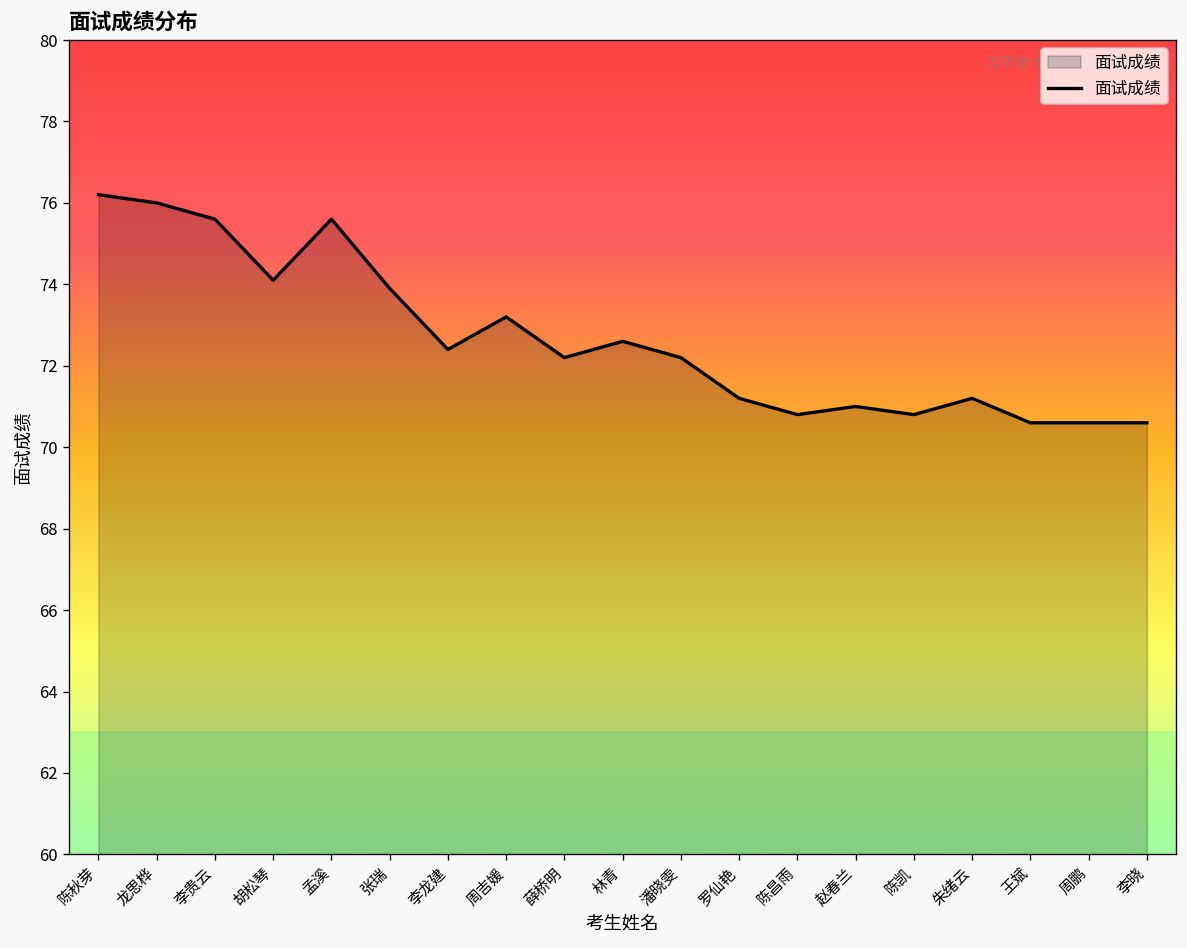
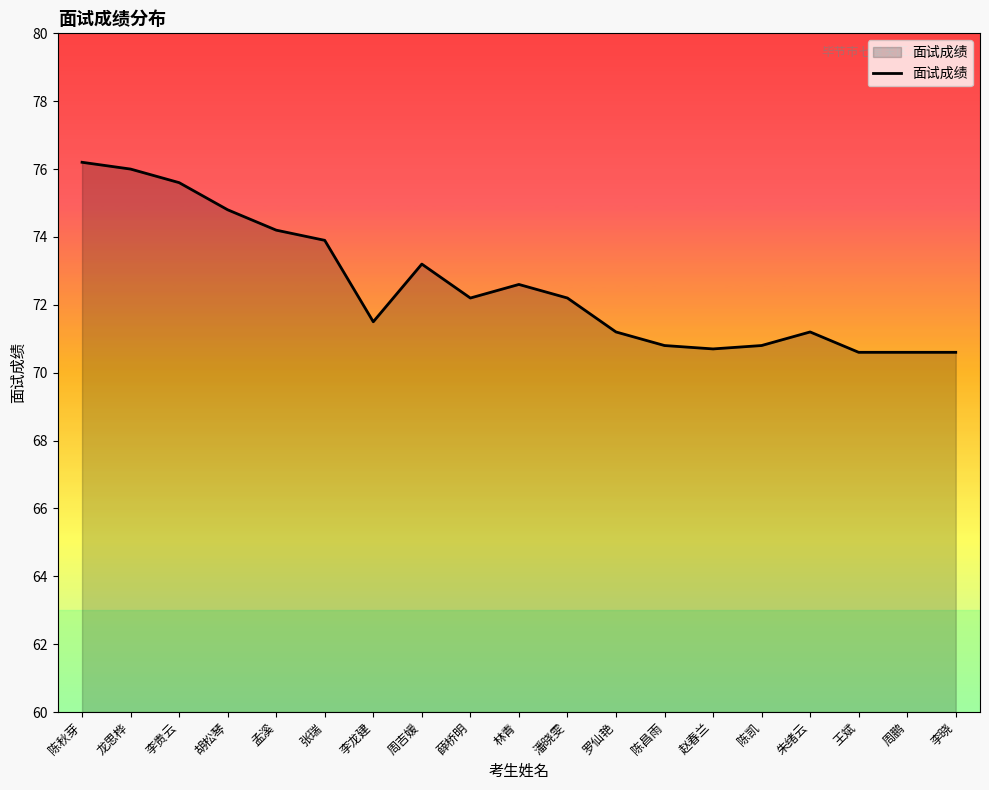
  {
    "陈秋芽": 76.2,
    "龙思桦": 76.0,
    "李贵云": 75.6,
-   "胡松琴": 74.1,
-   "孟溪": 75.6,
+   "胡松琴": 74.8,
+   "孟溪": 74.2,
    "张瑞": 73.9,
-   "李龙建": 72.4,
+   "李龙建": 71.5,
    "周吉媛": 73.2,
    "薛桥明": 72.2,
    "林青": 72.6,
    "潘晓雯": 72.2,
    "罗仙艳": 71.2,
    "陈昌雨": 70.8,
-   "赵春兰": 71.0,
+   "赵春兰": 70.7,
    "陈凯": 70.8,
    "朱绪云": 71.2,
    "王斌": 70.6,
    "周鹏": 70.6,
    "李晓": 70.6
  }
